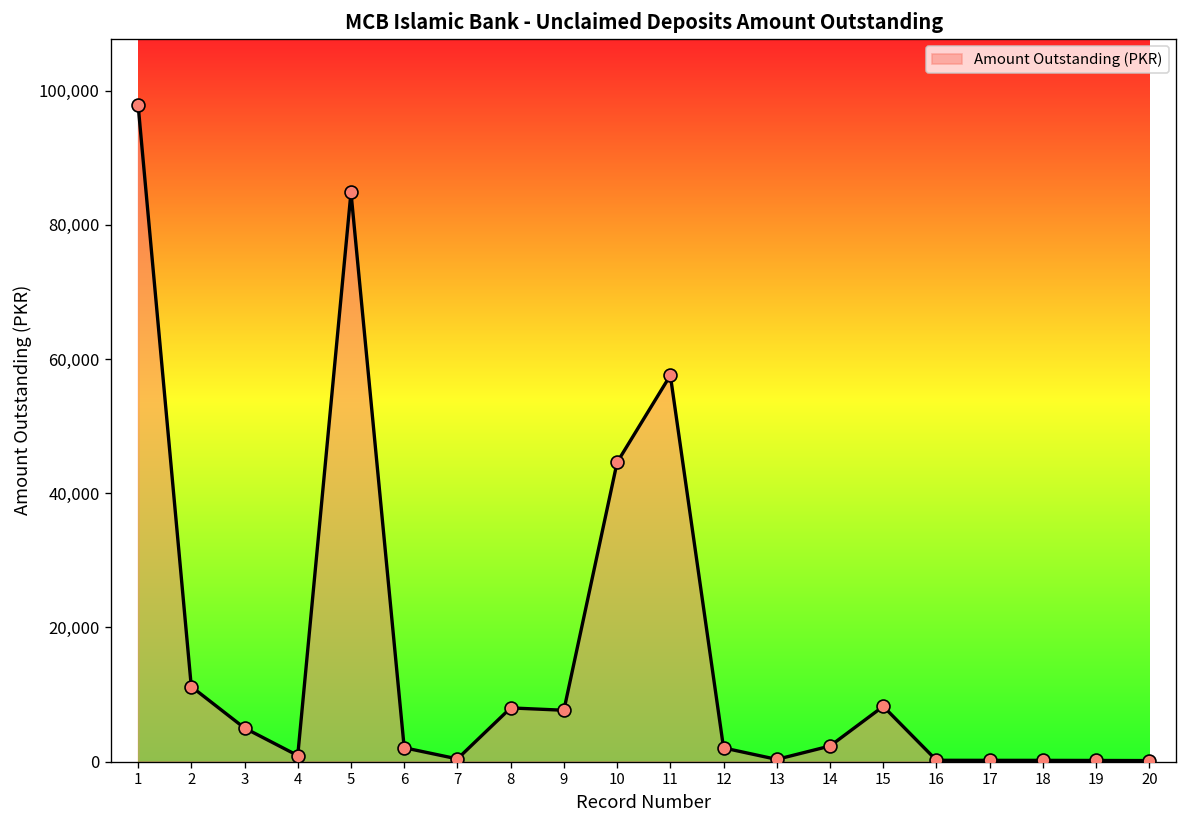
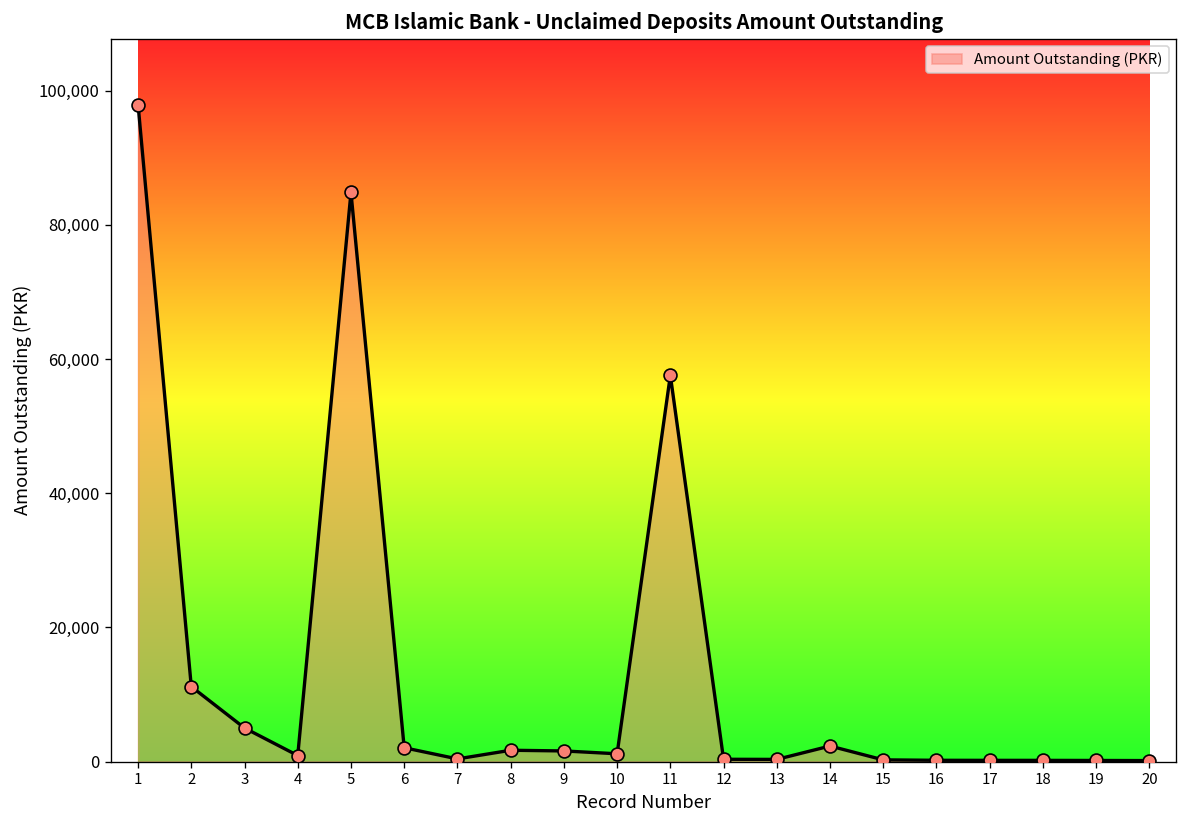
  {
    "1": "98,000",
    "2": "11,000",
    "3": "5,000",
    "4": "1,000",
    "5": "85,000",
    "6": "2,000",
    "7": "0",
-   "8": "8,000",
-   "9": "8,000",
-   "10": "45,000",
+   "8": "2,000",
+   "9": "2,000",
+   "10": "1,000",
    "11": "58,000",
-   "12": "2,000",
+   "12": "0",
    "13": "0",
    "14": "2,000",
-   "15": "8,000",
+   "15": "0",
    "16": "0",
    "17": "0",
    "18": "0",
    "19": "0",
    "20": "0"
  }
